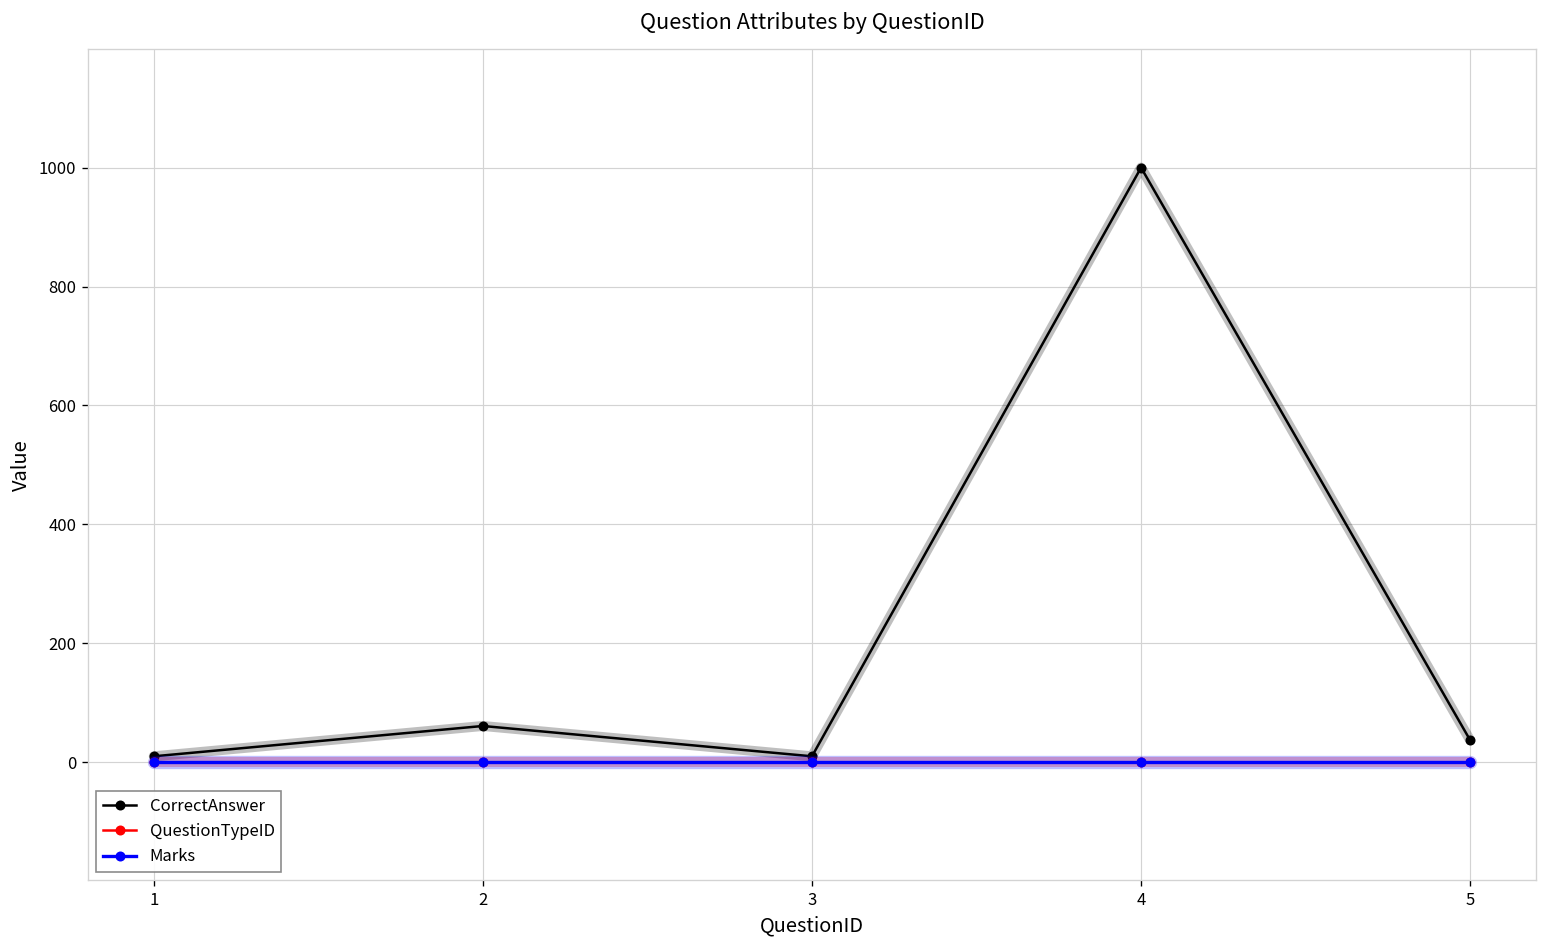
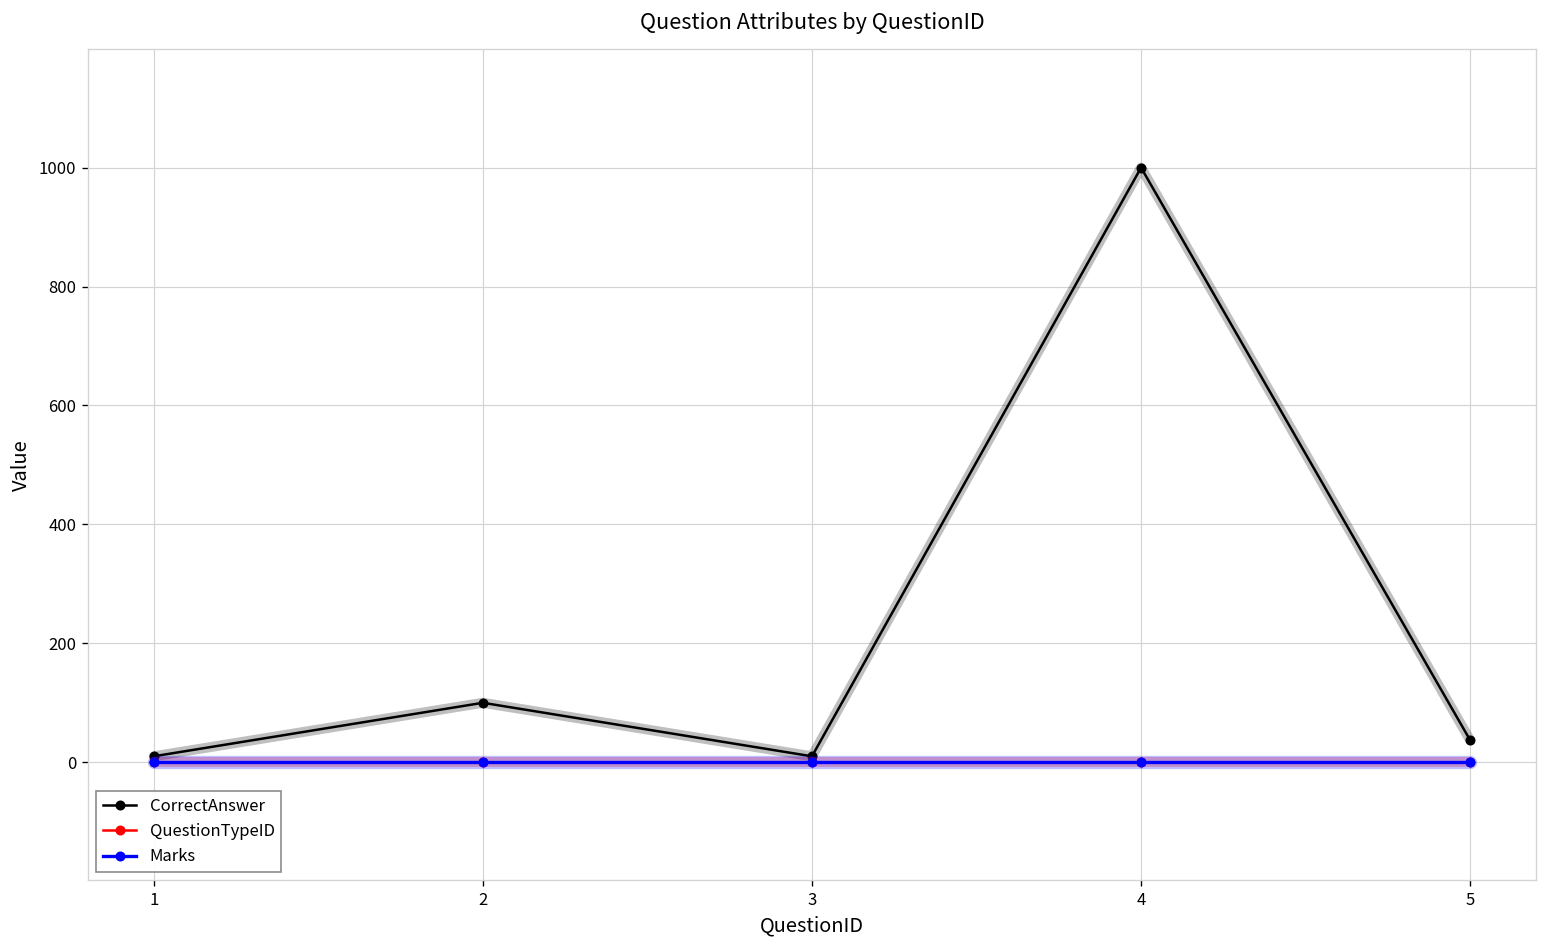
  {
    "CorrectAnswer": {
      "1": 10,
-     "2": 60,
+     "2": 100,
      "3": 10,
      "4": 1000,
      "5": 40
    },
    "Marks": {
      "1": 0,
      "2": 0,
      "3": 0,
      "4": 0,
      "5": 0
    }
  }
